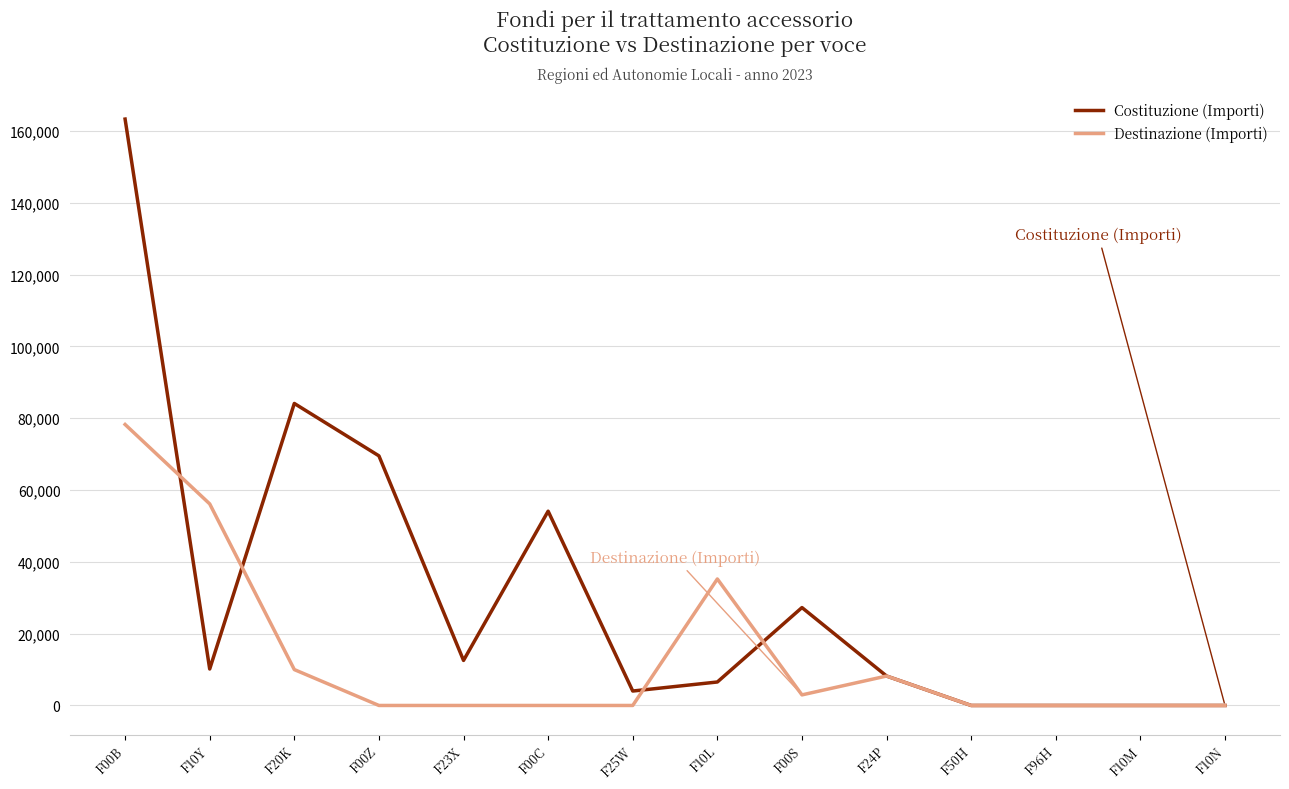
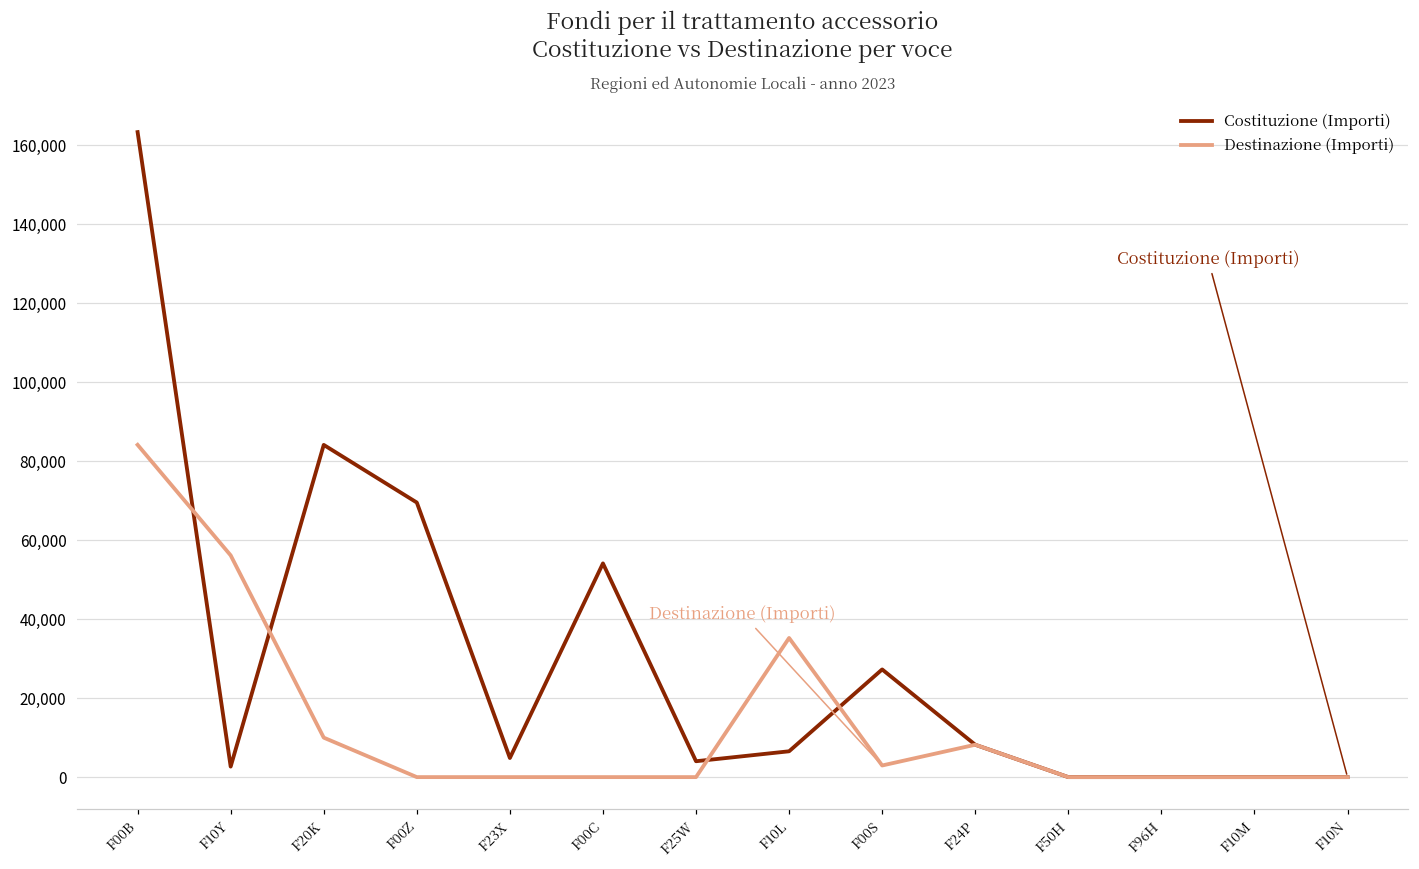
  {
    "Costituzione (Importi)": {
      "F00B": "163,000",
-     "F10Y": "10,000",
+     "F10Y": "3,000",
      "F20K": "84,000",
      "F00Z": "70,000",
-     "F23X": "13,000",
+     "F23X": "5,000",
      "F00C": "54,000",
      "F25W": "4,000",
      "F10L": "7,000",
      "F00S": "27,000"
    },
    "Destinazione (Importi)": {
-     "F00B": "78,000",
+     "F00B": "84,000",
      "F10Y": "56,000",
      "F20K": "10,000",
      "F00Z": "0",
      "F23X": "0",
      "F00C": "0",
      "F25W": "0",
      "F10L": "35,000",
      "F00S": "3,000"
    }
  }
